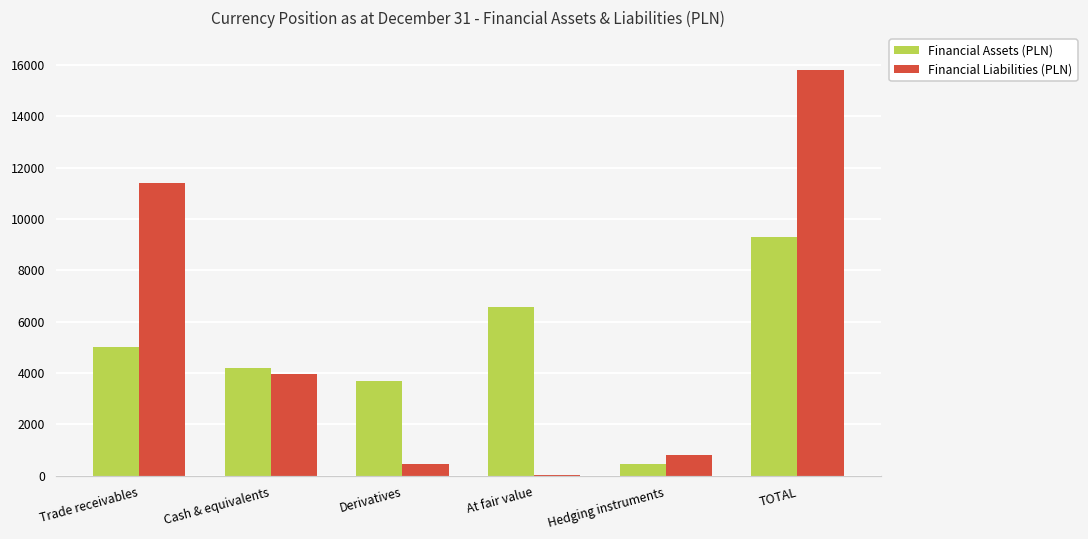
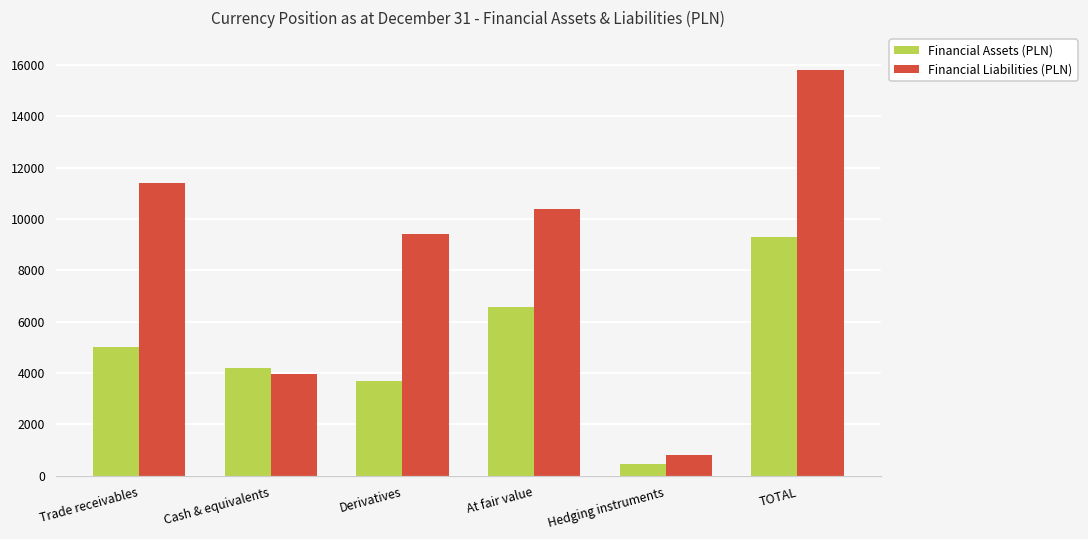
  {
    "Financial Assets (PLN)": {
      "Trade receivables": 5000,
      "Cash & equivalents": 4200,
      "Derivatives": 3700,
      "At fair value": 6600,
      "Hedging instruments": 400,
      "TOTAL": 9300
    },
    "Financial Liabilities (PLN)": {
      "Trade receivables": 11400,
      "Cash & equivalents": 4000,
-     "Derivatives": 400,
-     "At fair value": 0,
+     "Derivatives": 9400,
+     "At fair value": 10400,
      "Hedging instruments": 800,
      "TOTAL": 15800
    }
  }
